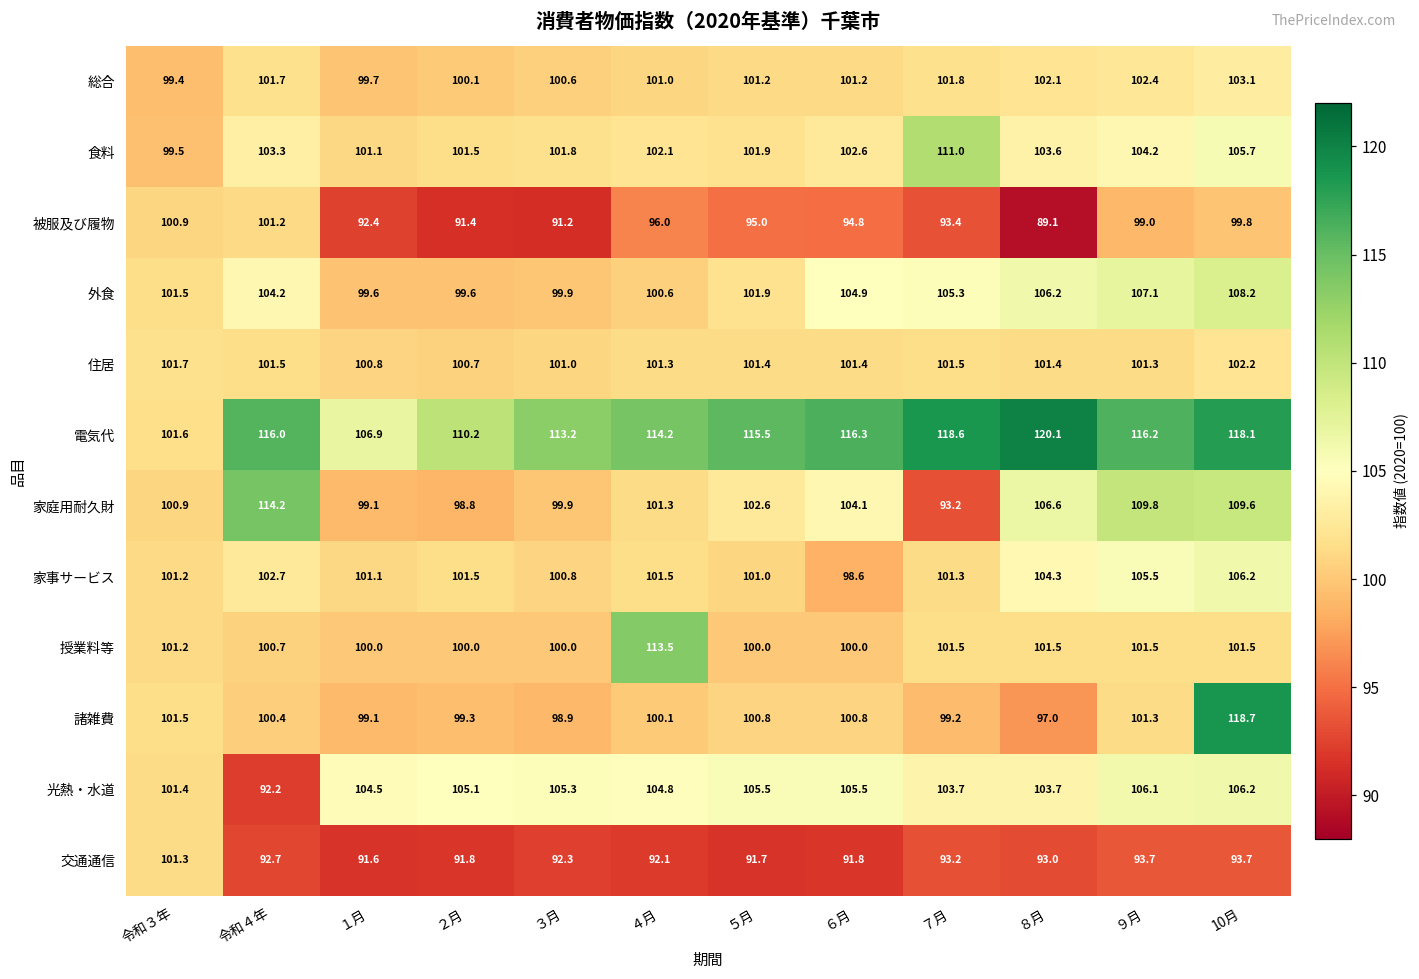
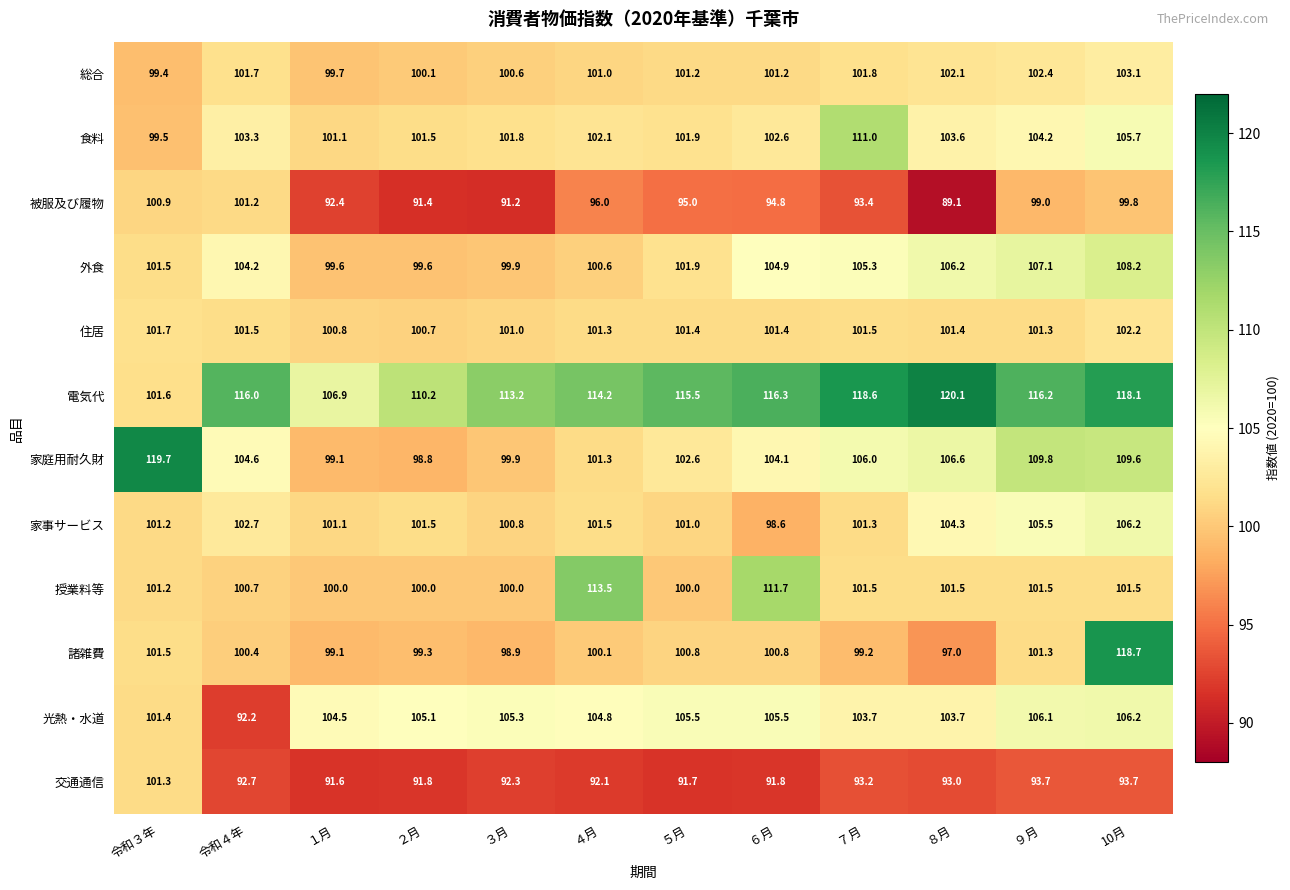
  {
    "総合": {
      "令和３年": 99.4,
      "令和４年": 101.7,
      "１月": 99.7,
      "２月": 100.1,
      "３月": 100.6,
      "４月": 101.0,
      "５月": 101.2,
      "６月": 101.2,
      "７月": 101.8,
      "８月": 102.1,
      "９月": 102.4,
      "10月": 103.1
    },
    "食料": {
      "令和３年": 99.5,
      "令和４年": 103.3,
      "１月": 101.1,
      "２月": 101.5,
      "３月": 101.8,
      "４月": 102.1,
      "５月": 101.9,
      "６月": 102.6,
      "７月": 111.0,
      "８月": 103.6,
      "９月": 104.2,
      "10月": 105.7
    },
    "被服及び履物": {
      "令和３年": 100.9,
      "令和４年": 101.2,
      "１月": 92.4,
      "２月": 91.4,
      "３月": 91.2,
      "４月": 96.0,
      "５月": 95.0,
      "６月": 94.8,
      "７月": 93.4,
      "８月": 89.1,
      "９月": 99.0,
      "10月": 99.8
    },
    "外食": {
      "令和３年": 101.5,
      "令和４年": 104.2,
      "１月": 99.6,
      "２月": 99.6,
      "３月": 99.9,
      "４月": 100.6,
      "５月": 101.9,
      "６月": 104.9,
      "７月": 105.3,
      "８月": 106.2,
      "９月": 107.1,
      "10月": 108.2
    },
    "住居": {
      "令和３年": 101.7,
      "令和４年": 101.5,
      "１月": 100.8,
      "２月": 100.7,
      "３月": 101.0,
      "４月": 101.3,
      "５月": 101.4,
      "６月": 101.4,
      "７月": 101.5,
      "８月": 101.4,
      "９月": 101.3,
      "10月": 102.2
    },
    "電気代": {
      "令和３年": 101.6,
      "令和４年": 116.0,
      "１月": 106.9,
      "２月": 110.2,
      "３月": 113.2,
      "４月": 114.2,
      "５月": 115.5,
      "６月": 116.3,
      "７月": 118.6,
      "８月": 120.1,
      "９月": 116.2,
      "10月": 118.1
    },
    "家庭用耐久財": {
-     "令和３年": 100.9,
-     "令和４年": 114.2,
+     "令和３年": 119.7,
+     "令和４年": 104.6,
      "１月": 99.1,
      "２月": 98.8,
      "３月": 99.9,
      "４月": 101.3,
      "５月": 102.6,
      "６月": 104.1,
-     "７月": 93.2,
+     "７月": 106.0,
      "８月": 106.6,
      "９月": 109.8,
      "10月": 109.6
    },
    "家事サービス": {
      "令和３年": 101.2,
      "令和４年": 102.7,
      "１月": 101.1,
      "２月": 101.5,
      "３月": 100.8,
      "４月": 101.5,
      "５月": 101.0,
      "６月": 98.6,
      "７月": 101.3,
      "８月": 104.3,
      "９月": 105.5,
      "10月": 106.2
    },
    "授業料等": {
      "令和３年": 101.2,
      "令和４年": 100.7,
      "１月": 100.0,
      "２月": 100.0,
      "３月": 100.0,
      "４月": 113.5,
      "５月": 100.0,
-     "６月": 100.0,
+     "６月": 111.7,
      "７月": 101.5,
      "８月": 101.5,
      "９月": 101.5,
      "10月": 101.5
    },
    "諸雑費": {
      "令和３年": 101.5,
      "令和４年": 100.4,
      "１月": 99.1,
      "２月": 99.3,
      "３月": 98.9,
      "４月": 100.1,
      "５月": 100.8,
      "６月": 100.8,
      "７月": 99.2,
      "８月": 97.0,
      "９月": 101.3,
      "10月": 118.7
    },
    "光熱・水道": {
      "令和３年": 101.4,
      "令和４年": 92.2,
      "１月": 104.5,
      "２月": 105.1,
      "３月": 105.3,
      "４月": 104.8,
      "５月": 105.5,
      "６月": 105.5,
      "７月": 103.7,
      "８月": 103.7,
      "９月": 106.1,
      "10月": 106.2
    },
    "交通通信": {
      "令和３年": 101.3,
      "令和４年": 92.7,
      "１月": 91.6,
      "２月": 91.8,
      "３月": 92.3,
      "４月": 92.1,
      "５月": 91.7,
      "６月": 91.8,
      "７月": 93.2,
      "８月": 93.0,
      "９月": 93.7,
      "10月": 93.7
    }
  }
